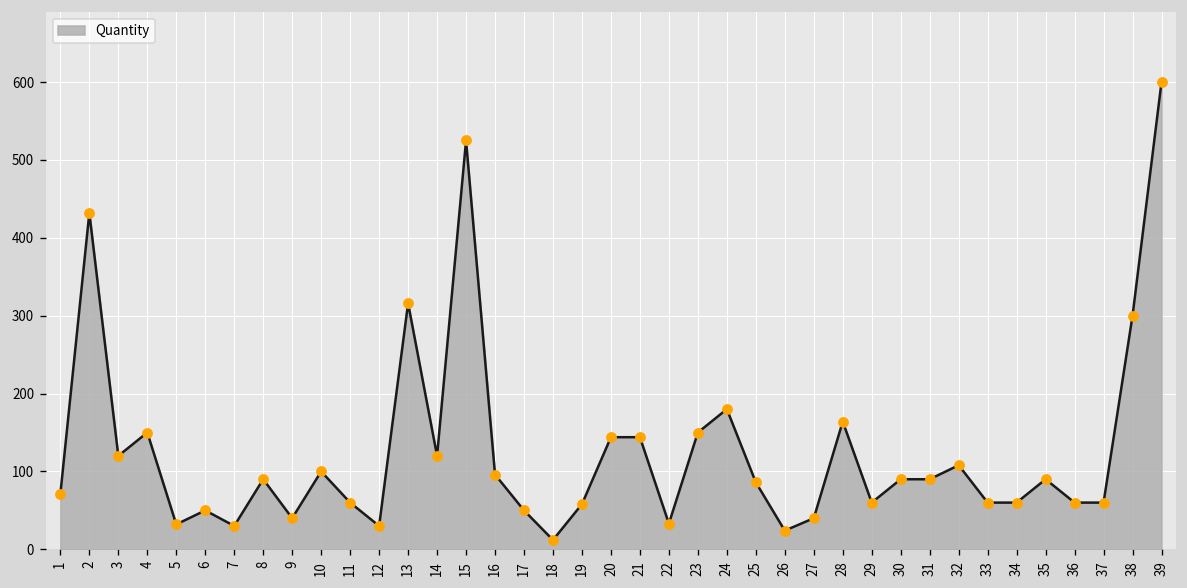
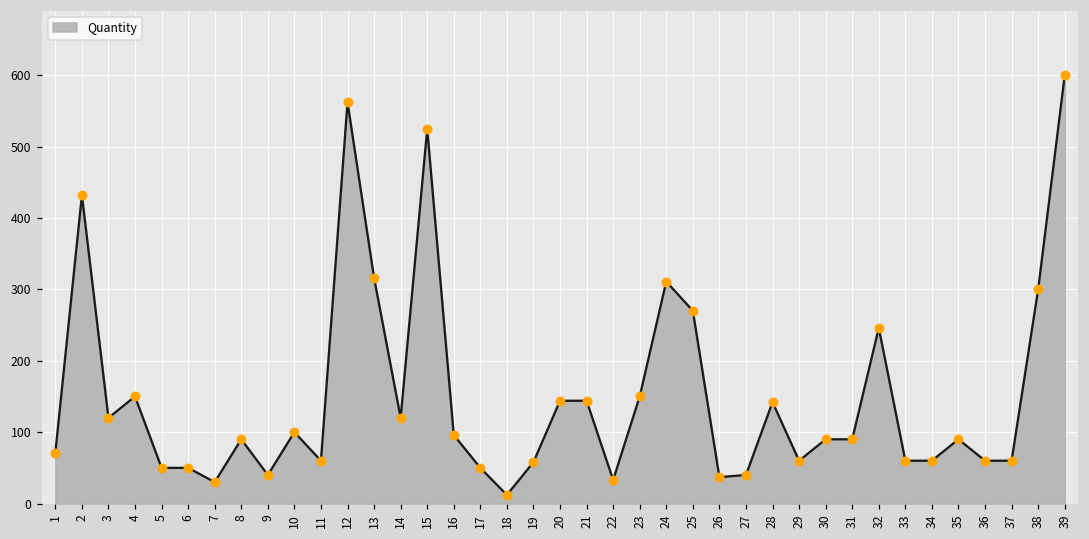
  {
    "1": 70,
    "2": 430,
    "3": 120,
    "4": 150,
-   "5": 30,
+   "5": 50,
    "6": 50,
    "7": 30,
    "8": 90,
    "9": 40,
    "10": 100,
    "11": 60,
-   "12": 30,
+   "12": 560,
    "13": 320,
    "14": 120,
    "15": 530,
    "16": 100,
    "17": 50,
    "18": 10,
    "19": 60,
    "20": 140,
    "21": 140,
    "22": 30,
    "23": 150,
-   "24": 180,
-   "25": 90,
-   "26": 20,
+   "24": 310,
+   "25": 270,
+   "26": 40,
    "27": 40,
-   "28": 160,
+   "28": 140,
    "29": 60,
    "30": 90,
    "31": 90,
-   "32": 110,
+   "32": 250,
    "33": 60,
    "34": 60,
    "35": 90,
    "36": 60,
    "37": 60,
    "38": 300,
    "39": 600
  }
